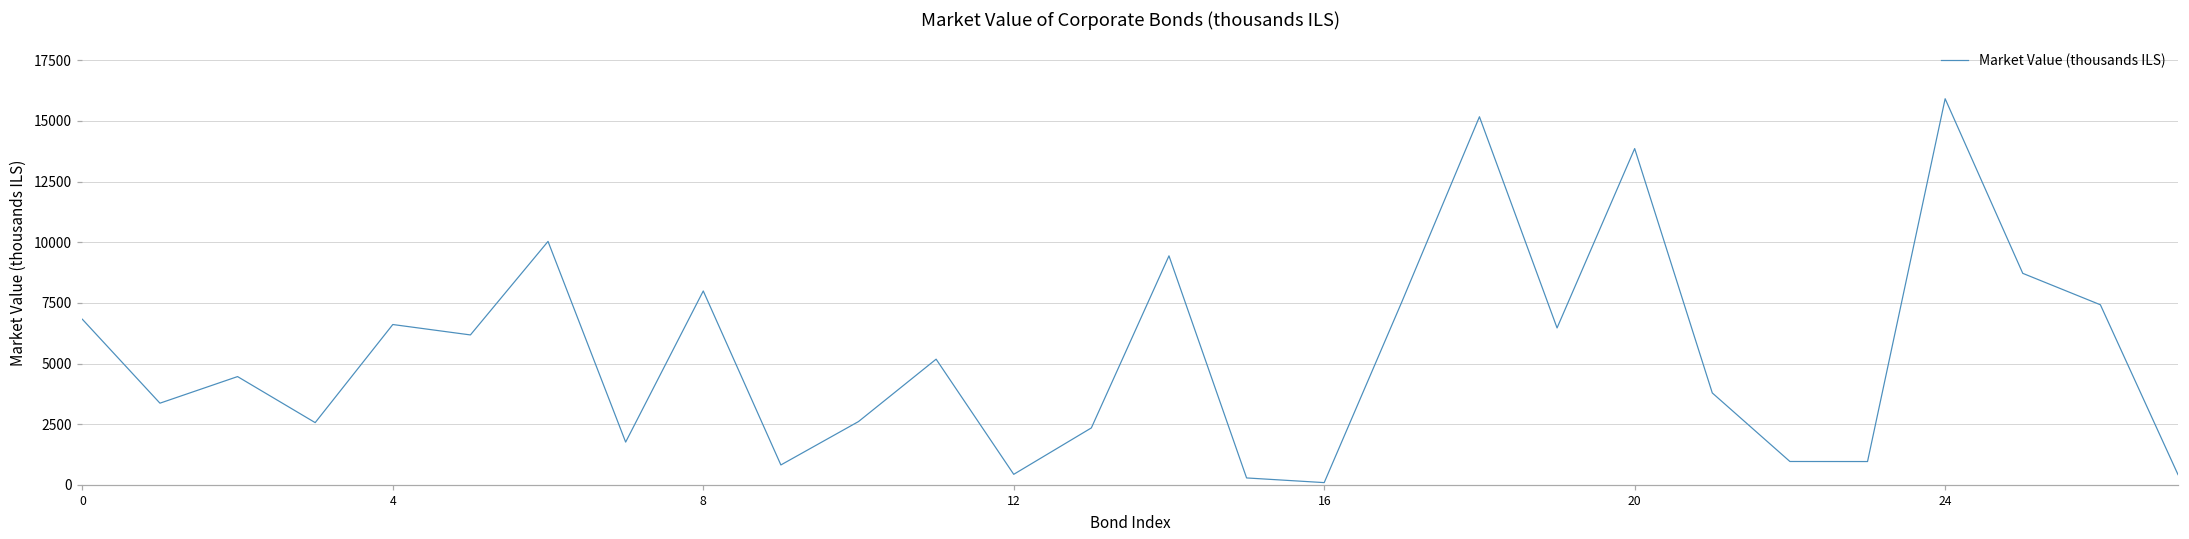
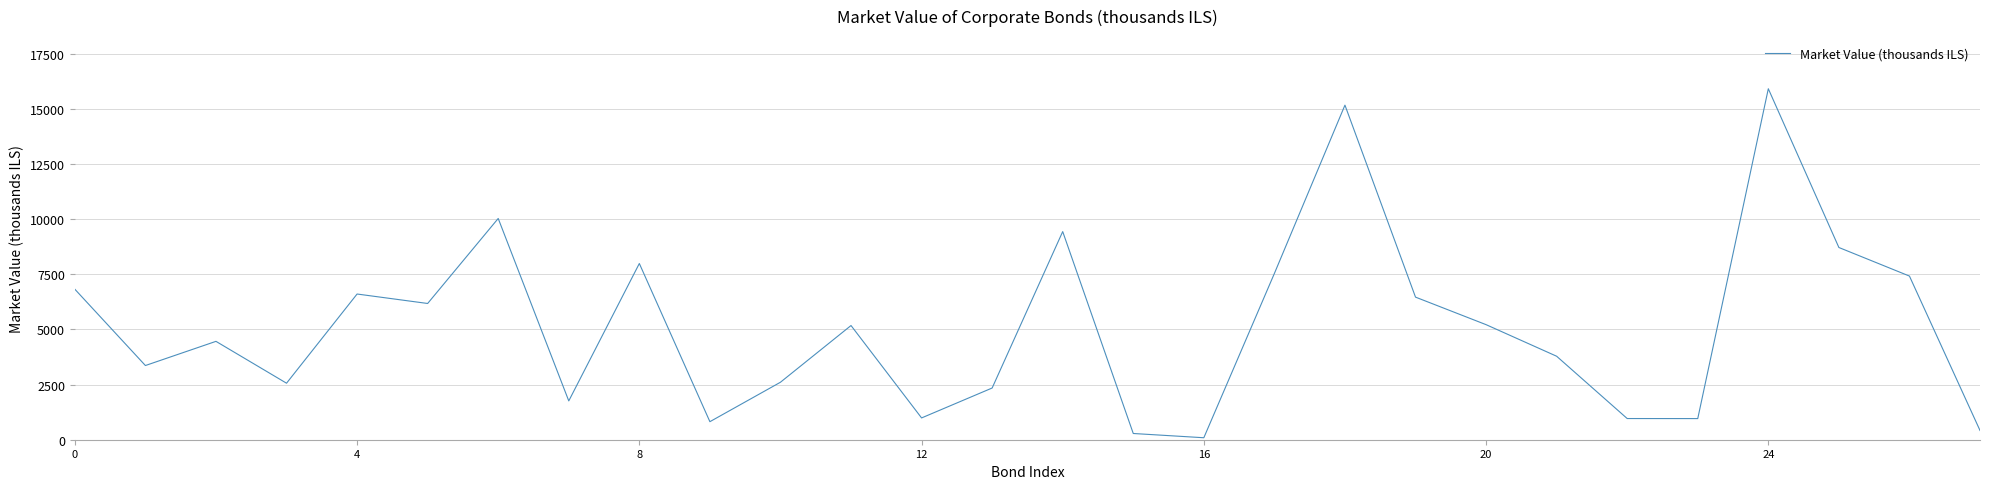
  {
    "0": 6800,
    "4": 6600,
    "8": 8000,
-   "12": 400,
+   "12": 1000,
    "16": 100,
-   "20": 13900,
+   "20": 5200,
    "24": 15900
  }
